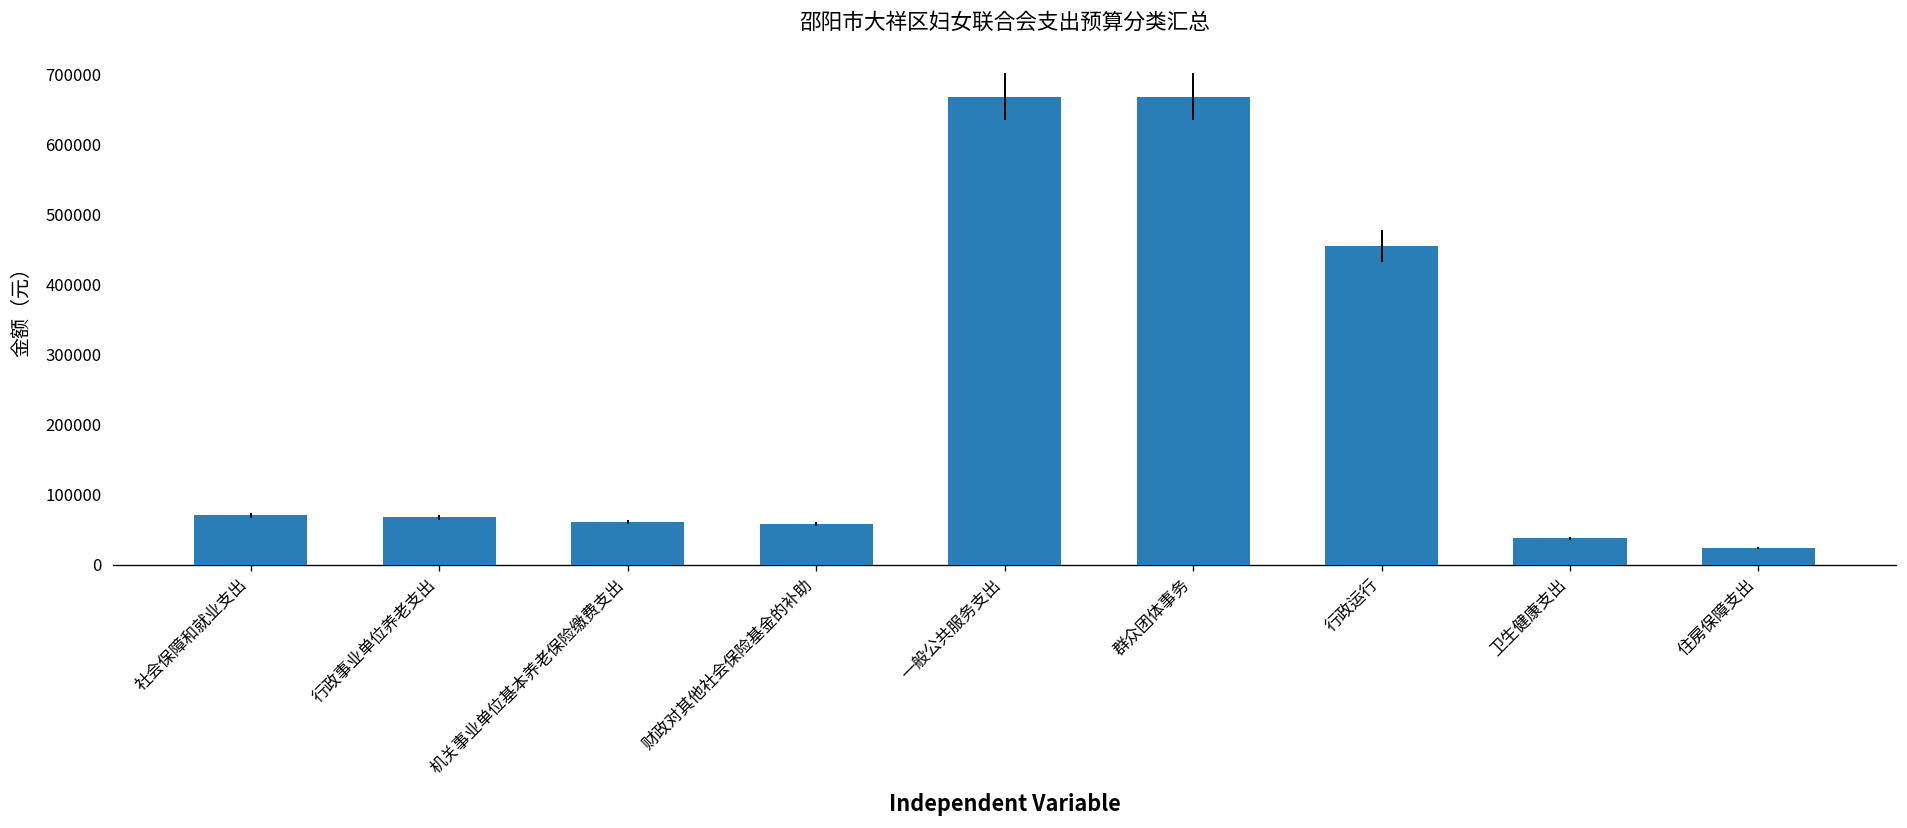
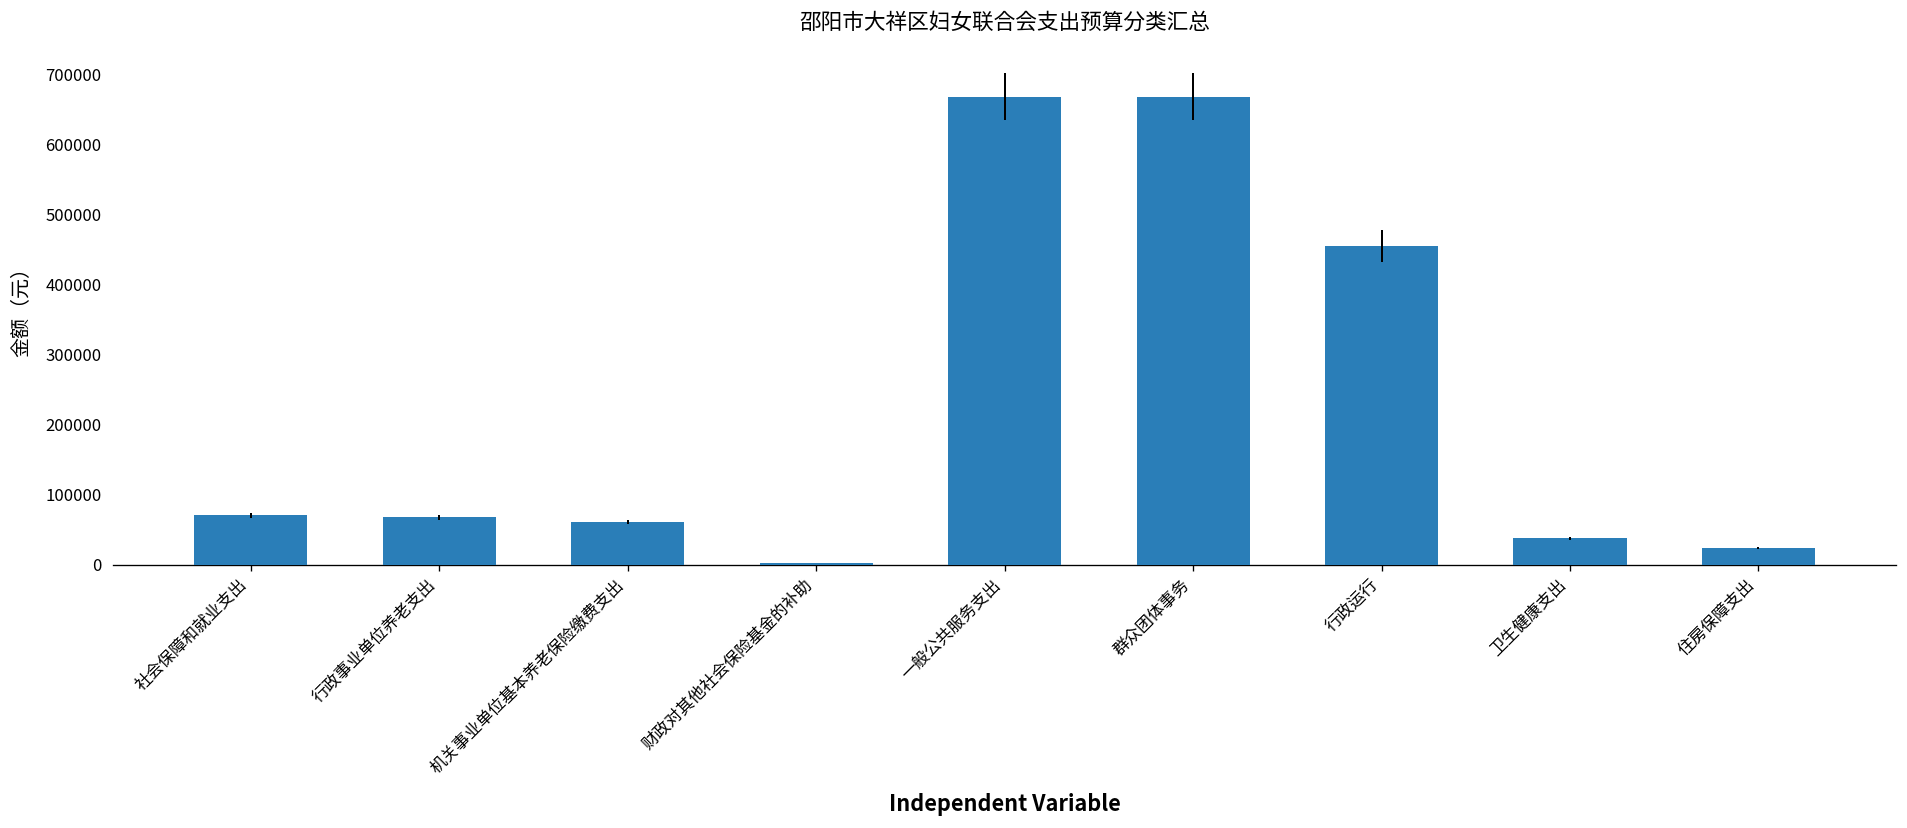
  {
    "社会保障和就业支出": 70000,
    "行政事业单位养老支出": 70000,
    "机关事业单位基本养老保险缴费支出": 60000,
-   "财政对其他社会保险基金的补助": 60000,
+   "财政对其他社会保险基金的补助": 0,
    "一般公共服务支出": 670000,
    "群众团体事务": 670000,
    "行政运行": 450000,
    "卫生健康支出": 40000,
    "住房保障支出": 20000
  }
